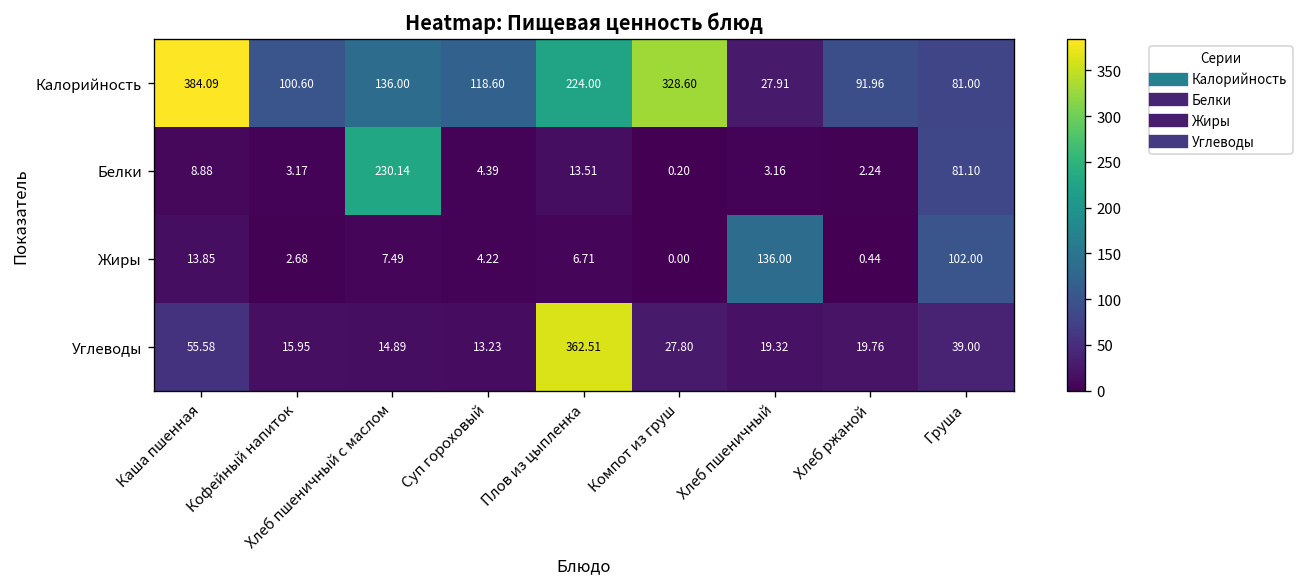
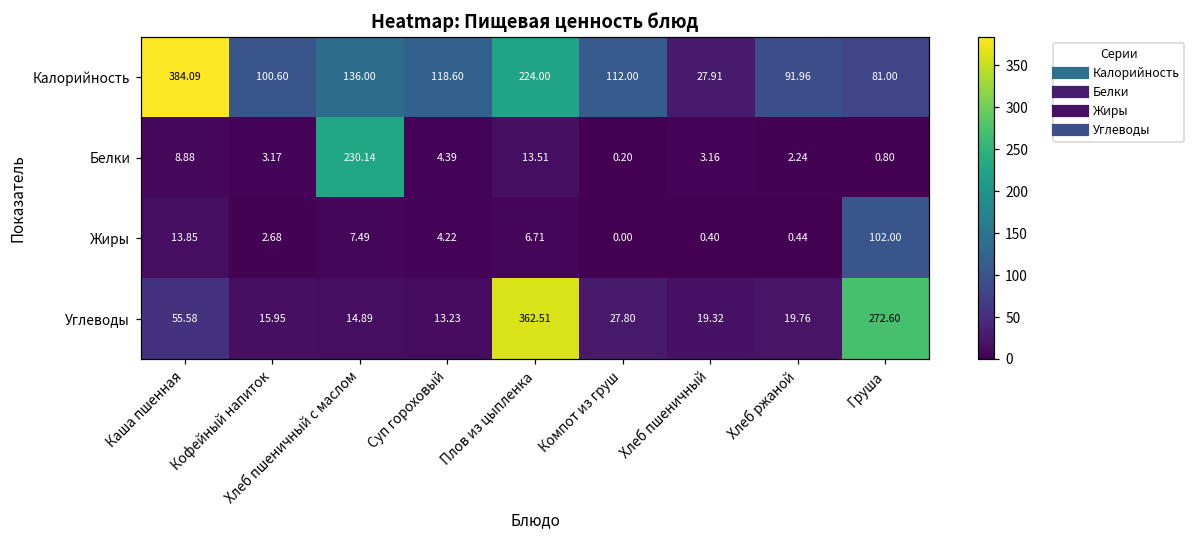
  {
    "Калорийность": {
      "Каша пшенная": 384.09,
      "Кофейный напиток": 100.60,
      "Хлеб пшеничный с маслом": 136.00,
      "Суп гороховый": 118.60,
      "Плов из цыпленка": 224.00,
-     "Компот из груш": 328.60,
+     "Компот из груш": 112.00,
      "Хлеб пшеничный": 27.91,
      "Хлеб ржаной": 91.96,
      "Груша": 81.00
    },
    "Белки": {
      "Каша пшенная": 8.88,
      "Кофейный напиток": 3.17,
      "Хлеб пшеничный с маслом": 230.14,
      "Суп гороховый": 4.39,
      "Плов из цыпленка": 13.51,
      "Компот из груш": 0.20,
      "Хлеб пшеничный": 3.16,
      "Хлеб ржаной": 2.24,
-     "Груша": 81.10
+     "Груша": 0.80
    },
    "Жиры": {
      "Каша пшенная": 13.85,
      "Кофейный напиток": 2.68,
      "Хлеб пшеничный с маслом": 7.49,
      "Суп гороховый": 4.22,
      "Плов из цыпленка": 6.71,
      "Компот из груш": 0.00,
-     "Хлеб пшеничный": 136.00,
+     "Хлеб пшеничный": 0.40,
      "Хлеб ржаной": 0.44,
      "Груша": 102.00
    },
    "Углеводы": {
      "Каша пшенная": 55.58,
      "Кофейный напиток": 15.95,
      "Хлеб пшеничный с маслом": 14.89,
      "Суп гороховый": 13.23,
      "Плов из цыпленка": 362.51,
      "Компот из груш": 27.80,
      "Хлеб пшеничный": 19.32,
      "Хлеб ржаной": 19.76,
-     "Груша": 39.00
+     "Груша": 272.60
    }
  }
